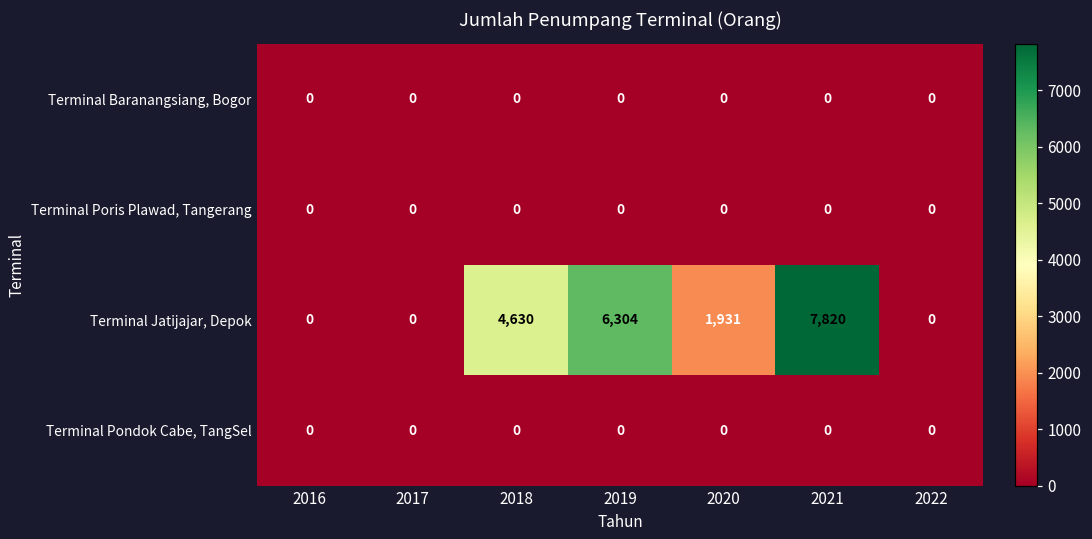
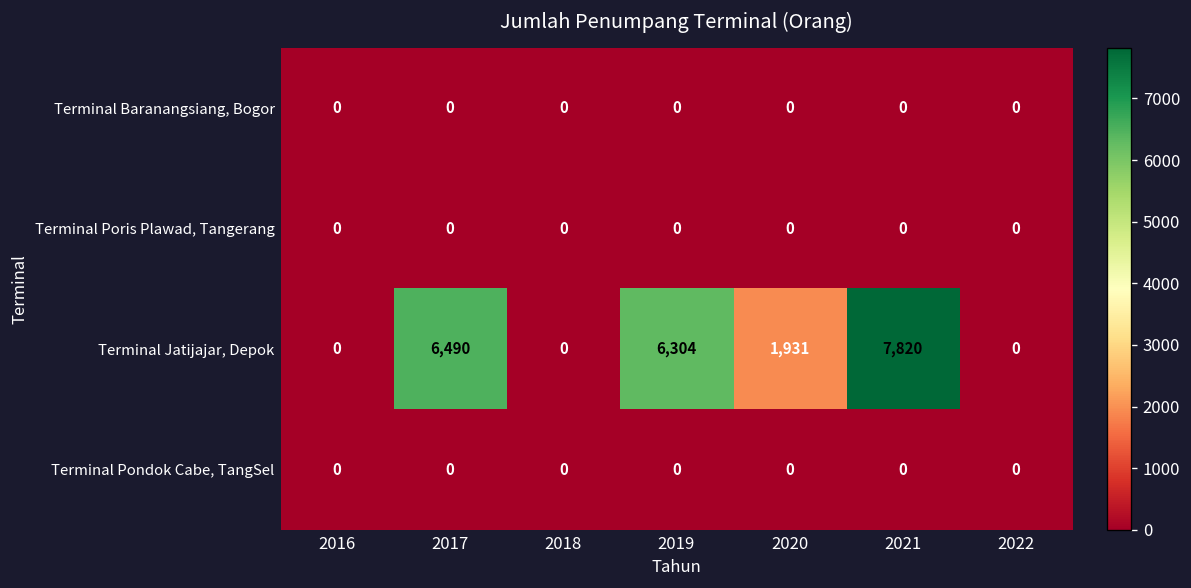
  {
    "Terminal Baranangsiang, Bogor": {
      "2016": "0",
      "2017": "0",
      "2018": "0",
      "2019": "0",
      "2020": "0",
      "2021": "0",
      "2022": "0"
    },
    "Terminal Poris Plawad, Tangerang": {
      "2016": "0",
      "2017": "0",
      "2018": "0",
      "2019": "0",
      "2020": "0",
      "2021": "0",
      "2022": "0"
    },
    "Terminal Jatijajar, Depok": {
      "2016": "0",
-     "2017": "0",
-     "2018": "4,630",
+     "2017": "6,490",
+     "2018": "0",
      "2019": "6,304",
      "2020": "1,931",
      "2021": "7,820",
      "2022": "0"
    },
    "Terminal Pondok Cabe, TangSel": {
      "2016": "0",
      "2017": "0",
      "2018": "0",
      "2019": "0",
      "2020": "0",
      "2021": "0",
      "2022": "0"
    }
  }
